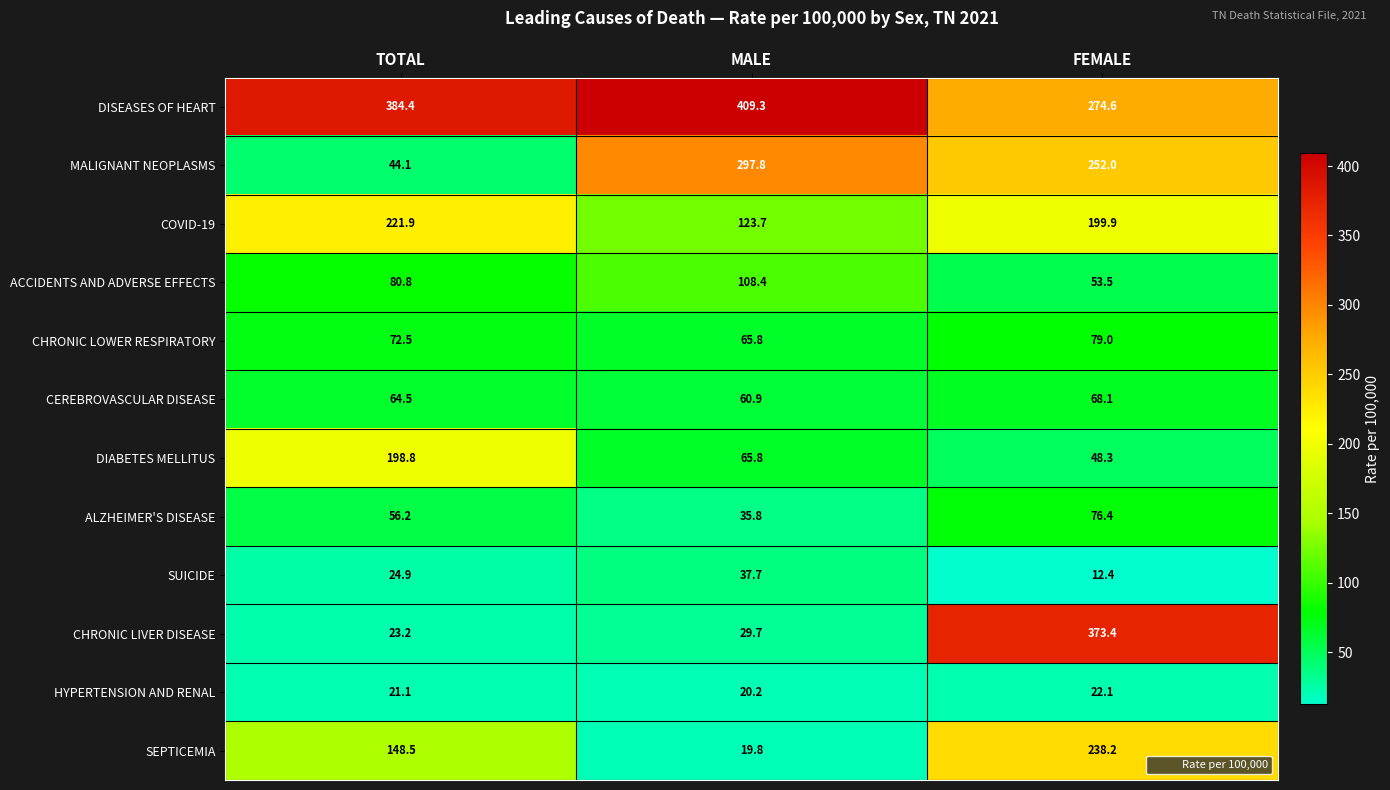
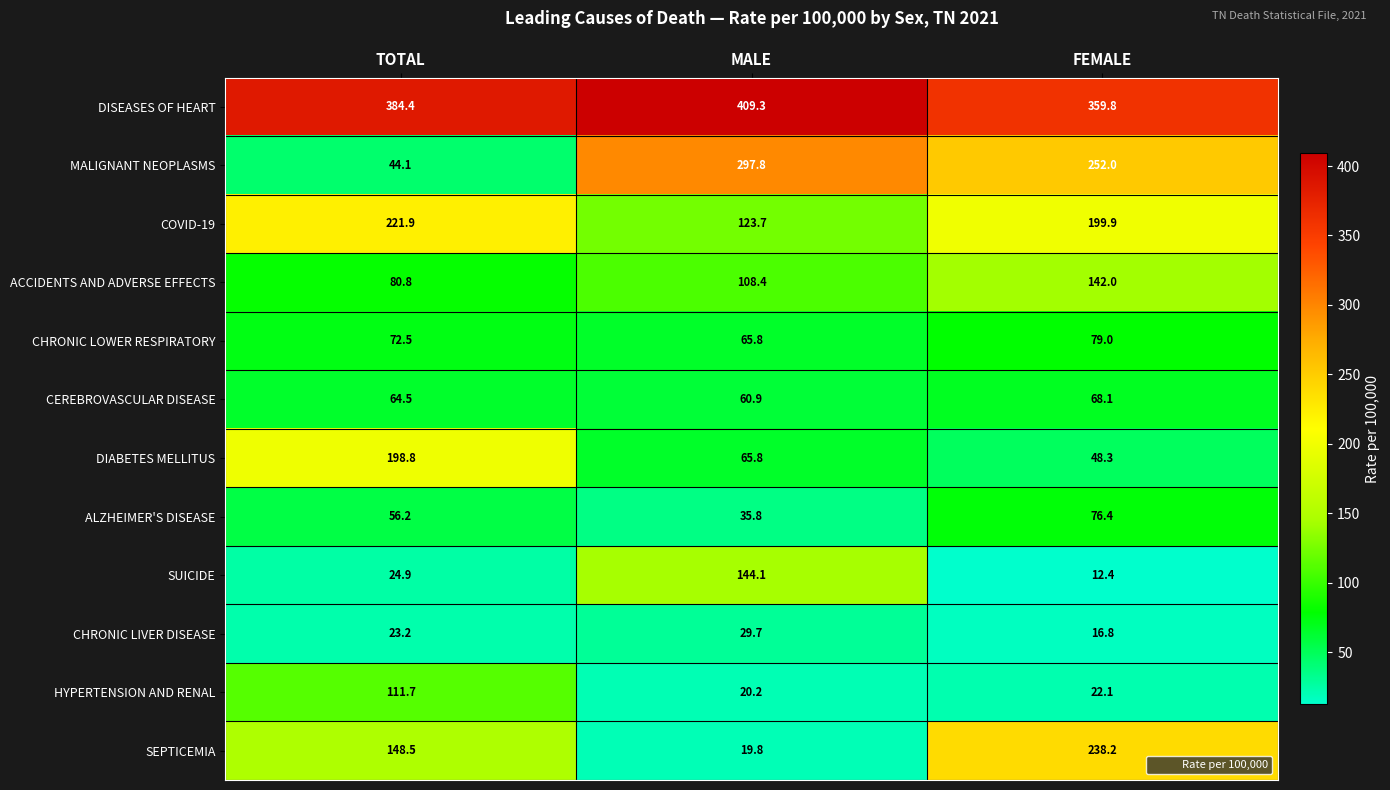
  {
    "DISEASES OF HEART": {
      "TOTAL": 384.4,
      "MALE": 409.3,
-     "FEMALE": 274.6
+     "FEMALE": 359.8
    },
    "MALIGNANT NEOPLASMS": {
      "TOTAL": 44.1,
      "MALE": 297.8,
      "FEMALE": 252.0
    },
    "COVID-19": {
      "TOTAL": 221.9,
      "MALE": 123.7,
      "FEMALE": 199.9
    },
    "ACCIDENTS AND ADVERSE EFFECTS": {
      "TOTAL": 80.8,
      "MALE": 108.4,
-     "FEMALE": 53.5
+     "FEMALE": 142.0
    },
    "CHRONIC LOWER RESPIRATORY": {
      "TOTAL": 72.5,
      "MALE": 65.8,
      "FEMALE": 79.0
    },
    "CEREBROVASCULAR DISEASE": {
      "TOTAL": 64.5,
      "MALE": 60.9,
      "FEMALE": 68.1
    },
    "DIABETES MELLITUS": {
      "TOTAL": 198.8,
      "MALE": 65.8,
      "FEMALE": 48.3
    },
    "ALZHEIMER'S DISEASE": {
      "TOTAL": 56.2,
      "MALE": 35.8,
      "FEMALE": 76.4
    },
    "SUICIDE": {
      "TOTAL": 24.9,
-     "MALE": 37.7,
+     "MALE": 144.1,
      "FEMALE": 12.4
    },
    "CHRONIC LIVER DISEASE": {
      "TOTAL": 23.2,
      "MALE": 29.7,
-     "FEMALE": 373.4
+     "FEMALE": 16.8
    },
    "HYPERTENSION AND RENAL": {
-     "TOTAL": 21.1,
+     "TOTAL": 111.7,
      "MALE": 20.2,
      "FEMALE": 22.1
    },
    "SEPTICEMIA": {
      "TOTAL": 148.5,
      "MALE": 19.8,
      "FEMALE": 238.2
    }
  }
